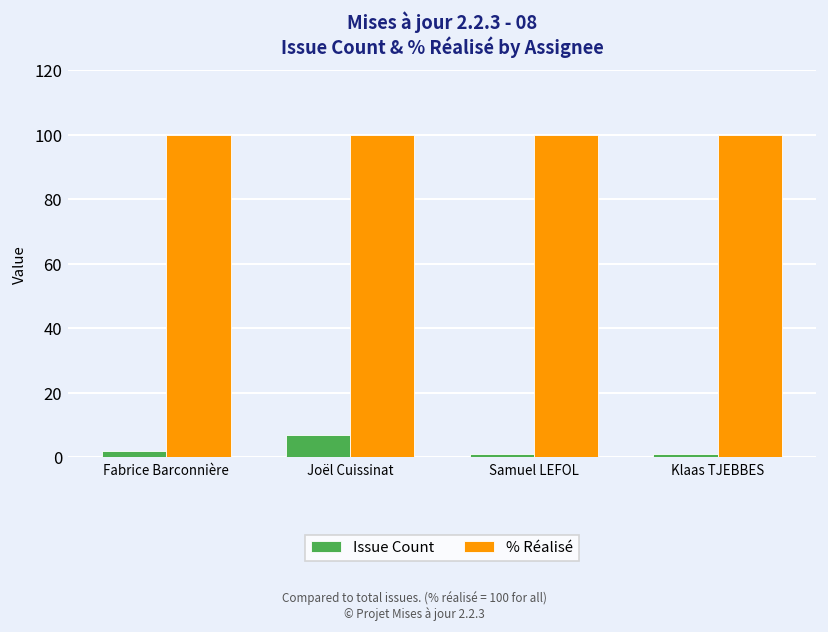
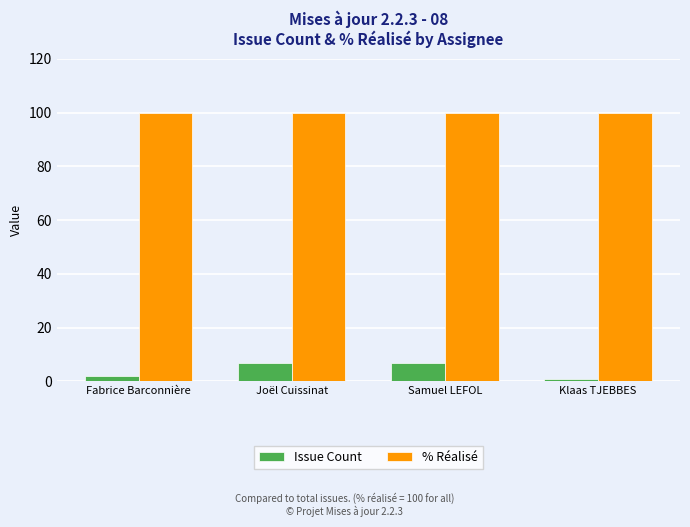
  {
    "Issue Count": {
      "Fabrice Barconnière": 2,
      "Joël Cuissinat": 7,
-     "Samuel LEFOL": 1,
+     "Samuel LEFOL": 7,
      "Klaas TJEBBES": 1
    },
    "% Réalisé": {
      "Fabrice Barconnière": 100,
      "Joël Cuissinat": 100,
      "Samuel LEFOL": 100,
      "Klaas TJEBBES": 100
    }
  }
